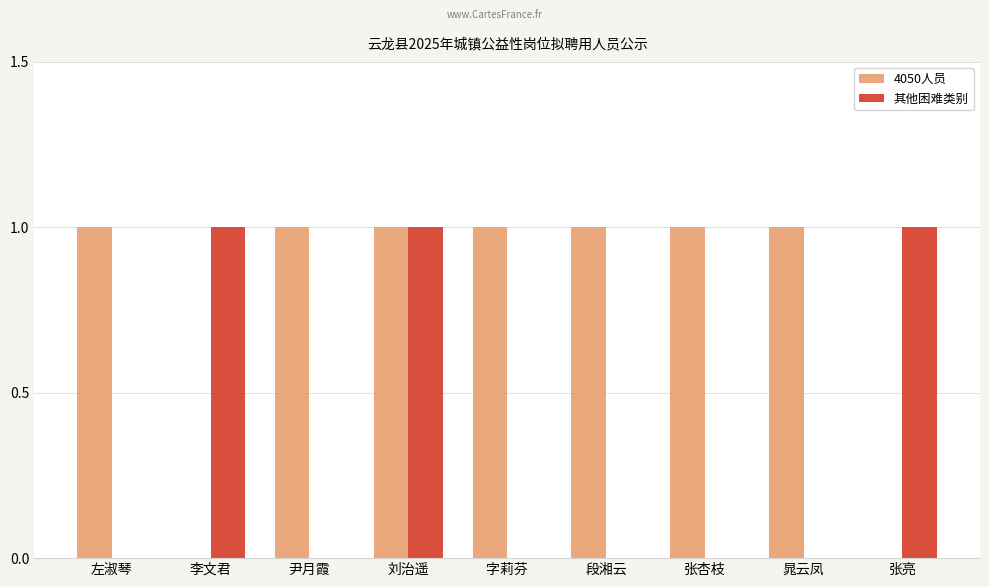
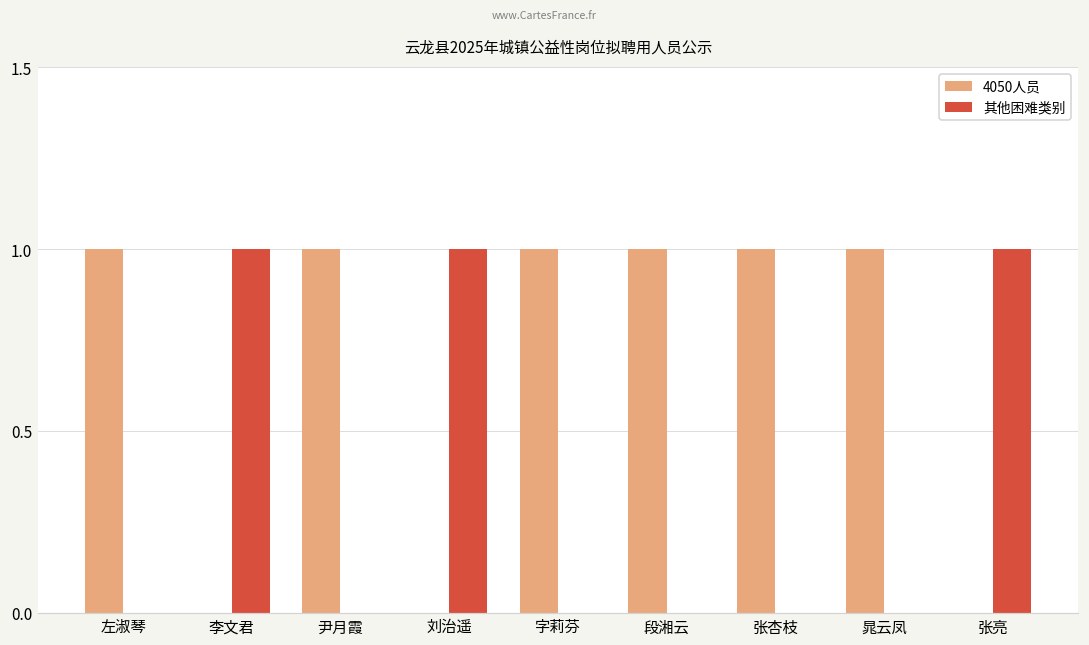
  {
    "4050人员": {
      "左淑琴": 1,
      "李文君": 0,
      "尹月霞": 1,
-     "刘治遥": 1,
+     "刘治遥": 0,
      "字莉芬": 1,
      "段湘云": 1,
      "张杏枝": 1,
      "晁云凤": 1,
      "张亮": 0
    },
    "其他困难类别": {
      "左淑琴": 0,
      "李文君": 1,
      "尹月霞": 0,
      "刘治遥": 1,
      "字莉芬": 0,
      "段湘云": 0,
      "张杏枝": 0,
      "晁云凤": 0,
      "张亮": 1
    }
  }
